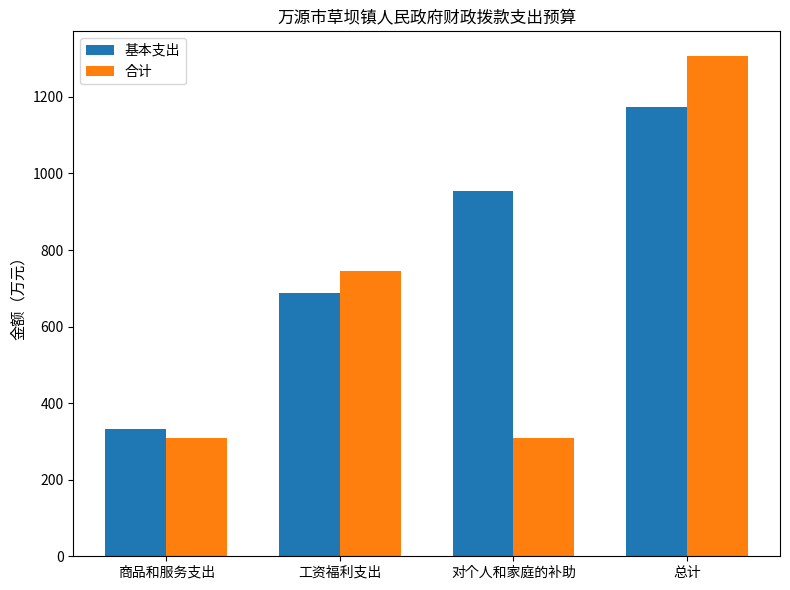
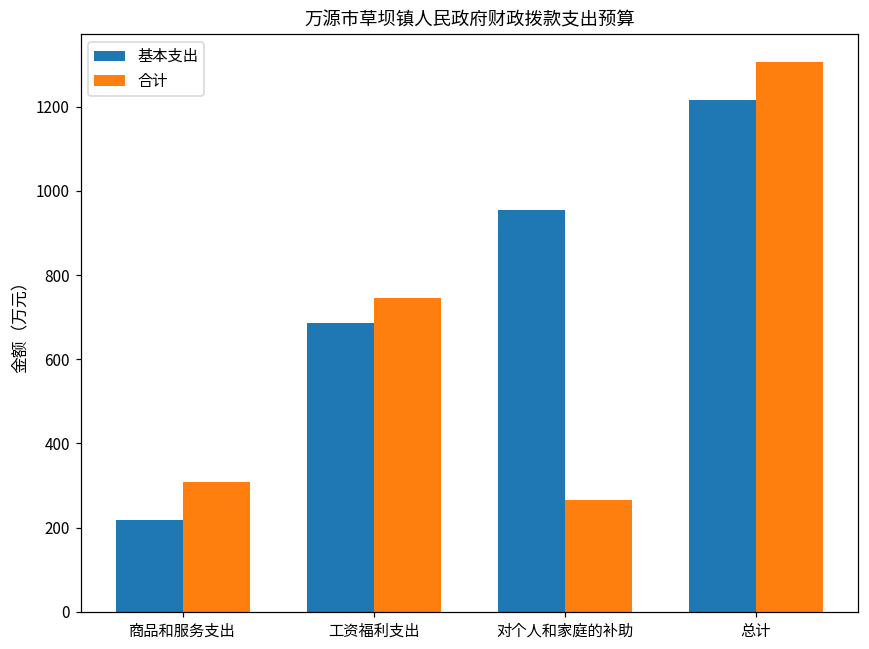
  {
    "基本支出": {
-     "商品和服务支出": 330,
+     "商品和服务支出": 220,
      "工资福利支出": 690,
      "对个人和家庭的补助": 950,
-     "总计": 1170
+     "总计": 1220
    },
    "合计": {
      "商品和服务支出": 310,
      "工资福利支出": 750,
-     "对个人和家庭的补助": 310,
+     "对个人和家庭的补助": 260,
      "总计": 1310
    }
  }
